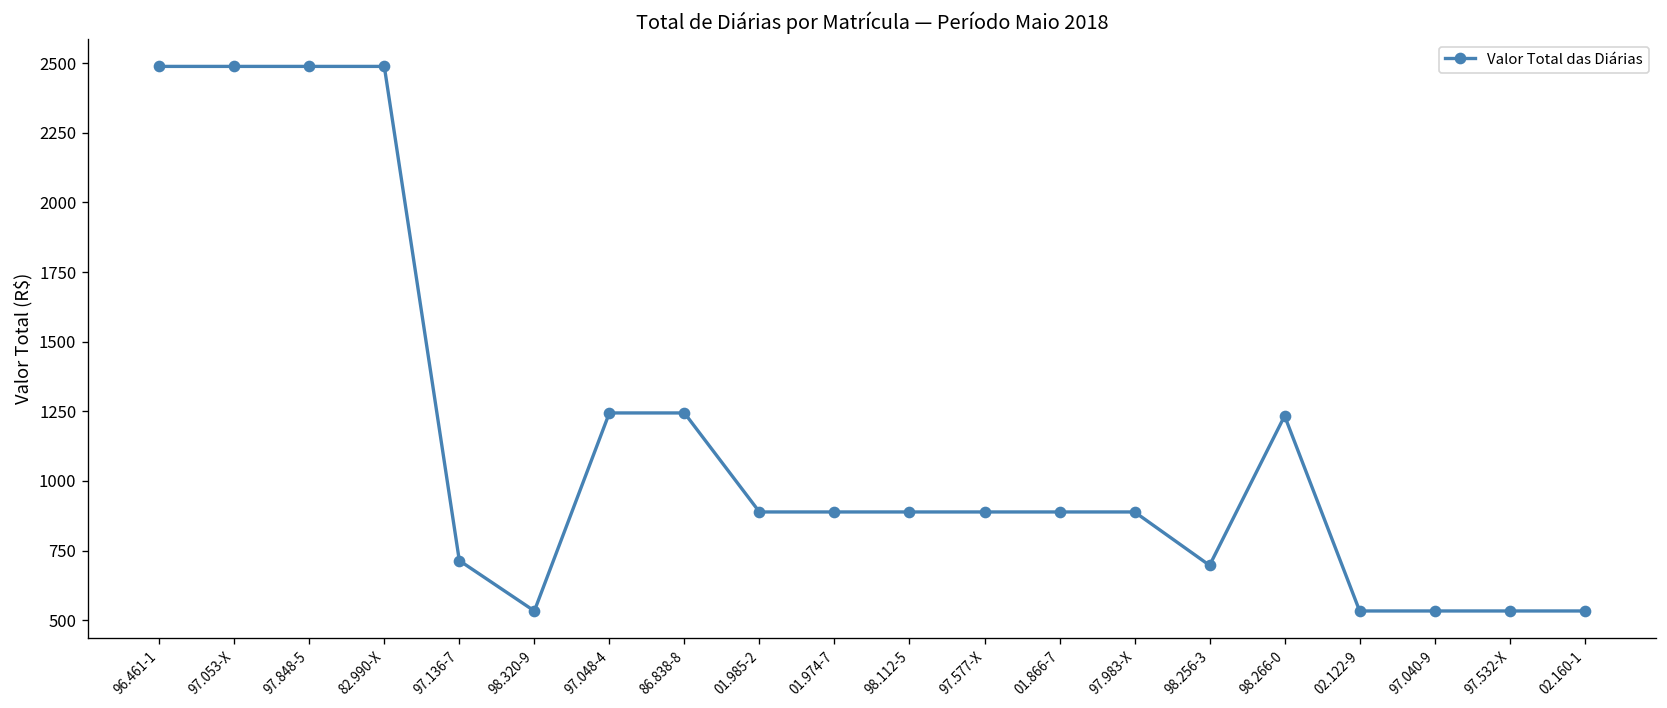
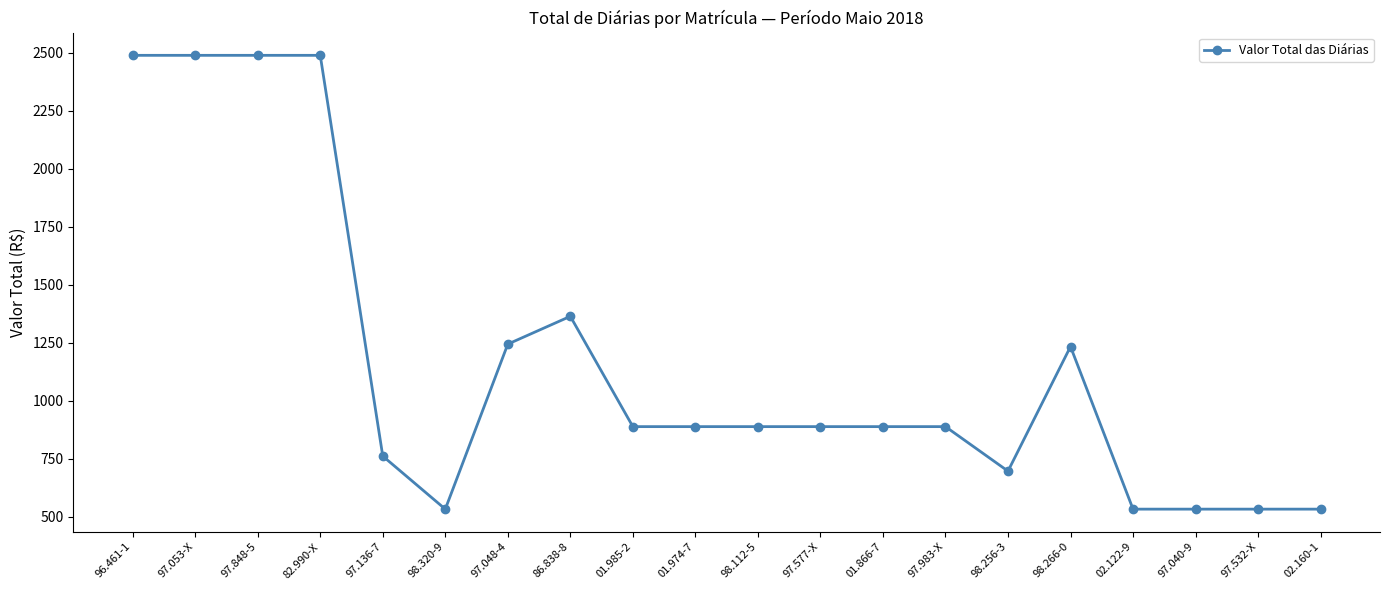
  {
    "96.461-1": 2490,
    "97.053-X": 2490,
    "97.848-5": 2490,
    "82.990-X": 2490,
-   "97.136-7": 710,
+   "97.136-7": 760,
    "98.320-9": 530,
    "97.048-4": 1240,
-   "86.838-8": 1240,
+   "86.838-8": 1360,
    "01.985-2": 890,
    "01.974-7": 890,
    "98.112-5": 890,
    "97.577-X": 890,
    "01.866-7": 890,
    "97.983-X": 890,
    "98.256-3": 700,
    "98.266-0": 1230,
    "02.122-9": 530,
    "97.040-9": 530,
    "97.532-X": 530,
    "02.160-1": 530
  }
